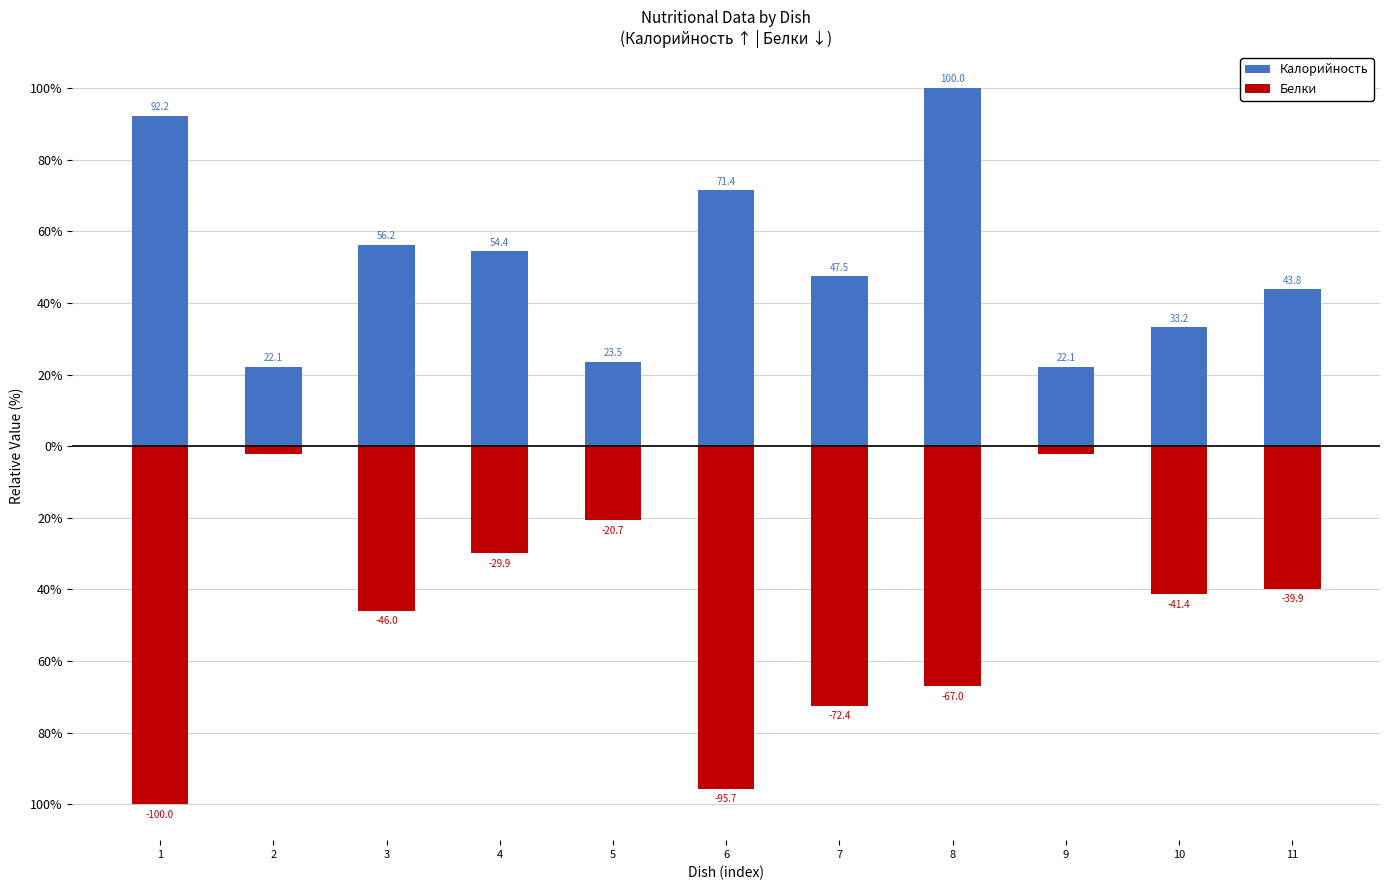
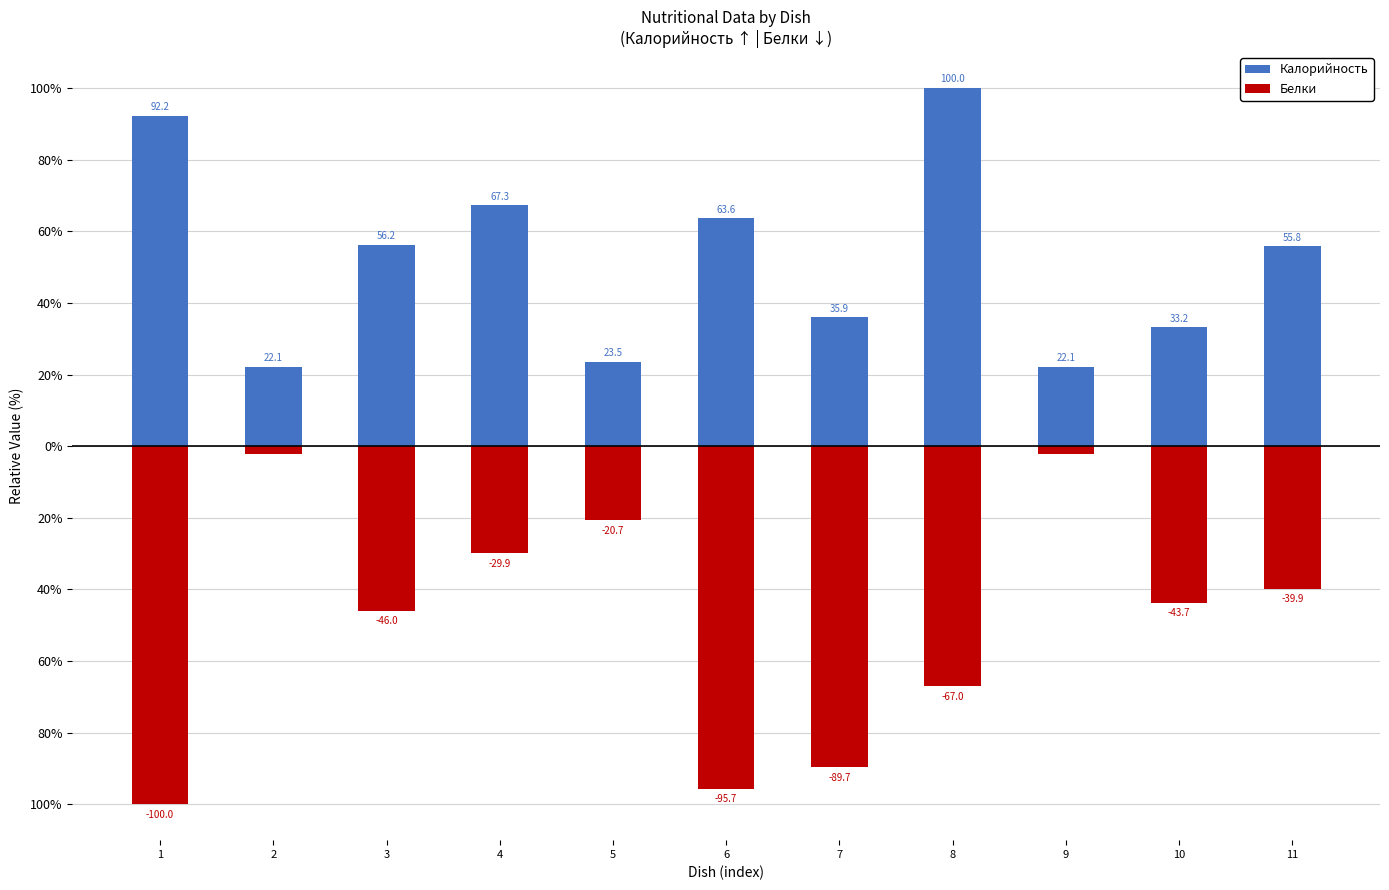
  {
    "Калорийность": {
      "1": 92.2,
      "2": 22.1,
      "3": 56.2,
-     "4": 54.4,
+     "4": 67.3,
      "5": 23.5,
-     "6": 71.4,
-     "7": 47.5,
+     "6": 63.6,
+     "7": 35.9,
      "8": 100.0,
      "9": 22.1,
      "10": 33.2,
-     "11": 43.8
+     "11": 55.8
    },
    "Белки": {
      "1": -100.0,
      "3": -46.0,
      "4": -29.9,
      "5": -20.7,
      "6": -95.7,
-     "7": -72.4,
+     "7": -89.7,
      "8": -67.0,
-     "10": -41.4,
+     "10": -43.7,
      "11": -39.9
    }
  }
